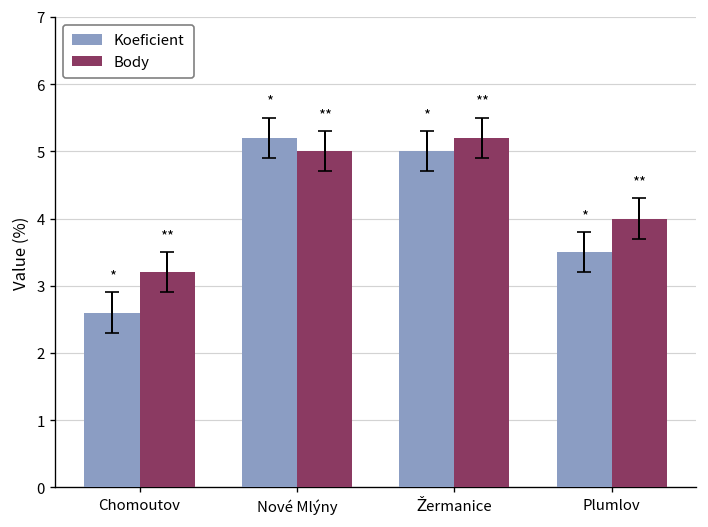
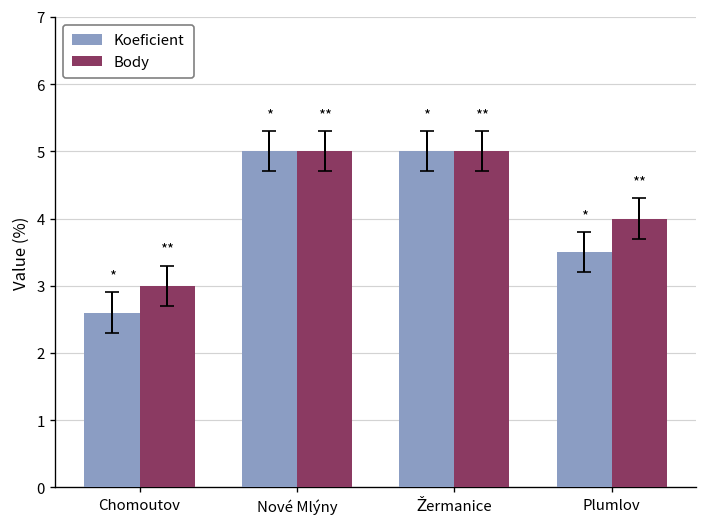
  {
    "Koeficient": {
      "Chomoutov": 2.6,
-     "Nové Mlýny": 5.2,
+     "Nové Mlýny": 5.0,
      "Žermanice": 5.0,
      "Plumlov": 3.5
    },
    "Body": {
-     "Chomoutov": 3.2,
+     "Chomoutov": 3.0,
      "Nové Mlýny": 5.0,
-     "Žermanice": 5.2,
+     "Žermanice": 5.0,
      "Plumlov": 4.0
    }
  }
